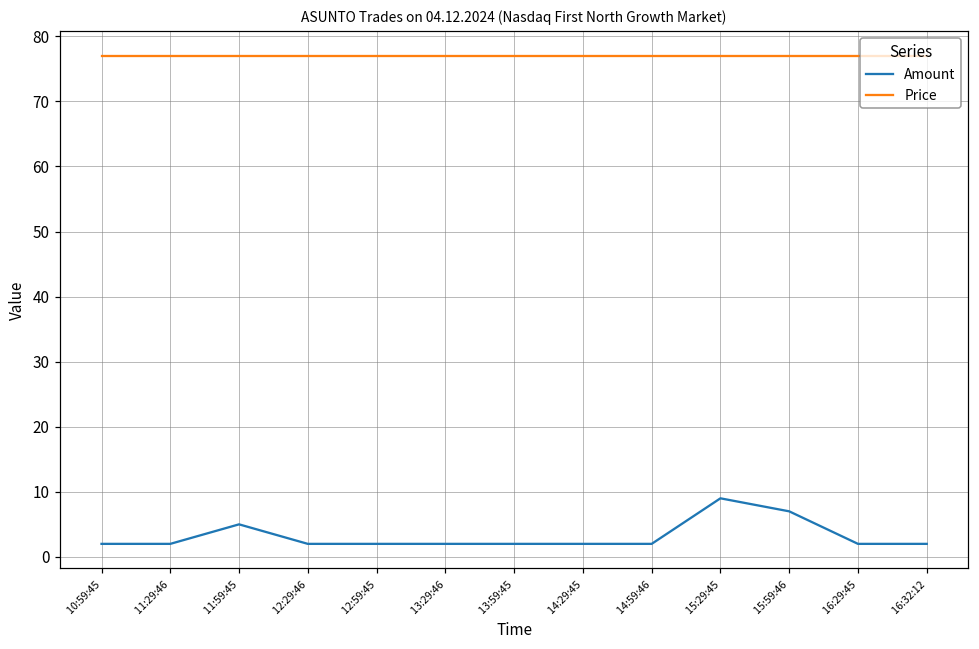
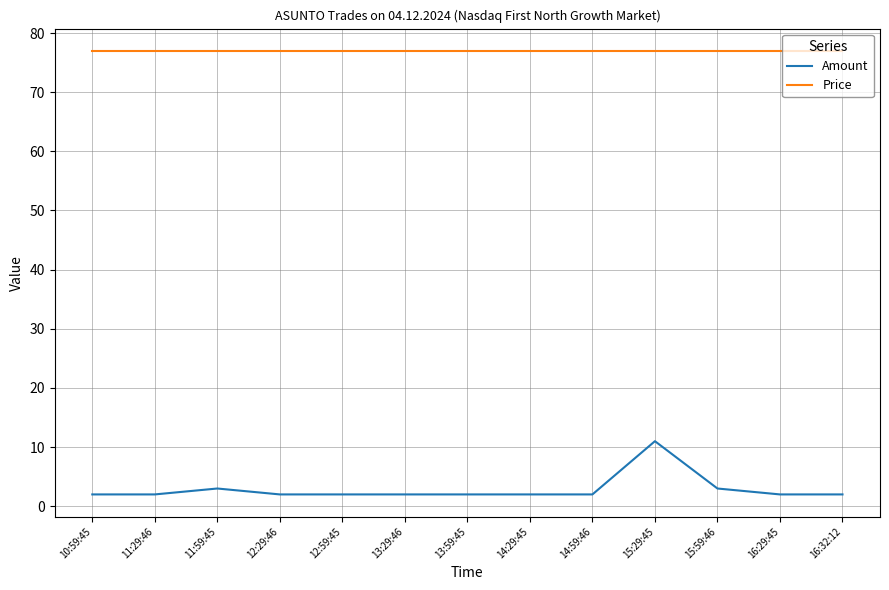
  {
    "Amount": {
      "10:59:45": 2,
      "11:29:46": 2,
-     "11:59:45": 5,
+     "11:59:45": 3,
      "12:29:46": 2,
      "12:59:45": 2,
      "13:29:46": 2,
      "13:59:45": 2,
      "14:29:45": 2,
      "14:59:46": 2,
-     "15:29:45": 9,
-     "15:59:46": 7,
+     "15:29:45": 11,
+     "15:59:46": 3,
      "16:29:45": 2,
      "16:32:12": 2
    },
    "Price": {
      "10:59:45": 77,
      "11:29:46": 77,
      "11:59:45": 77,
      "12:29:46": 77,
      "12:59:45": 77,
      "13:29:46": 77,
      "13:59:45": 77,
      "14:29:45": 77,
      "14:59:46": 77,
      "15:29:45": 77,
      "15:59:46": 77,
      "16:29:45": 77
    }
  }
